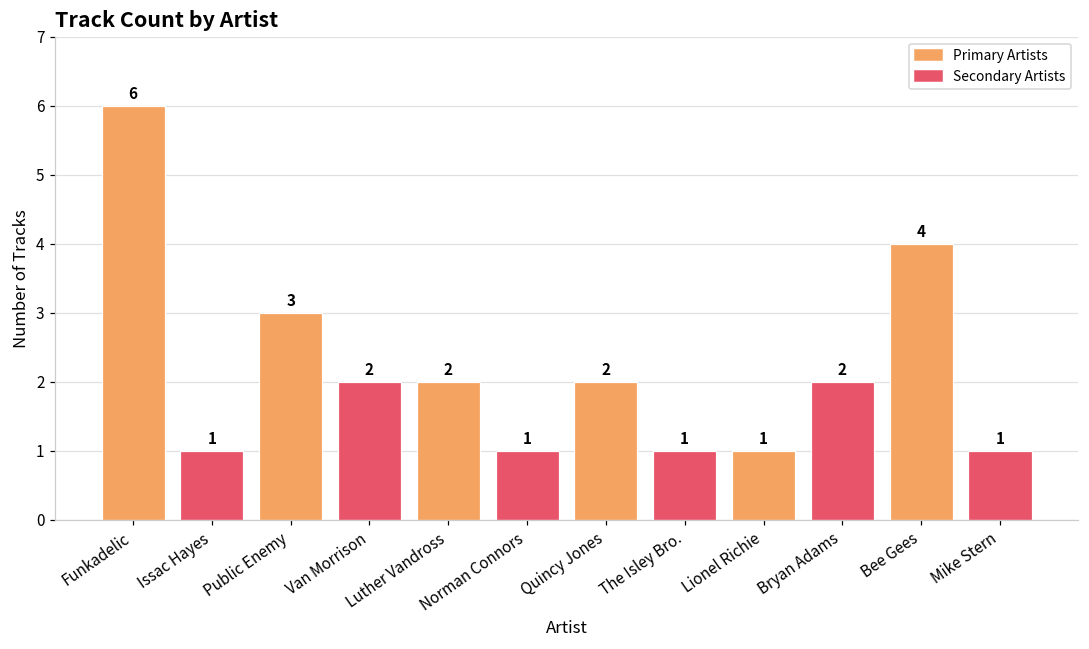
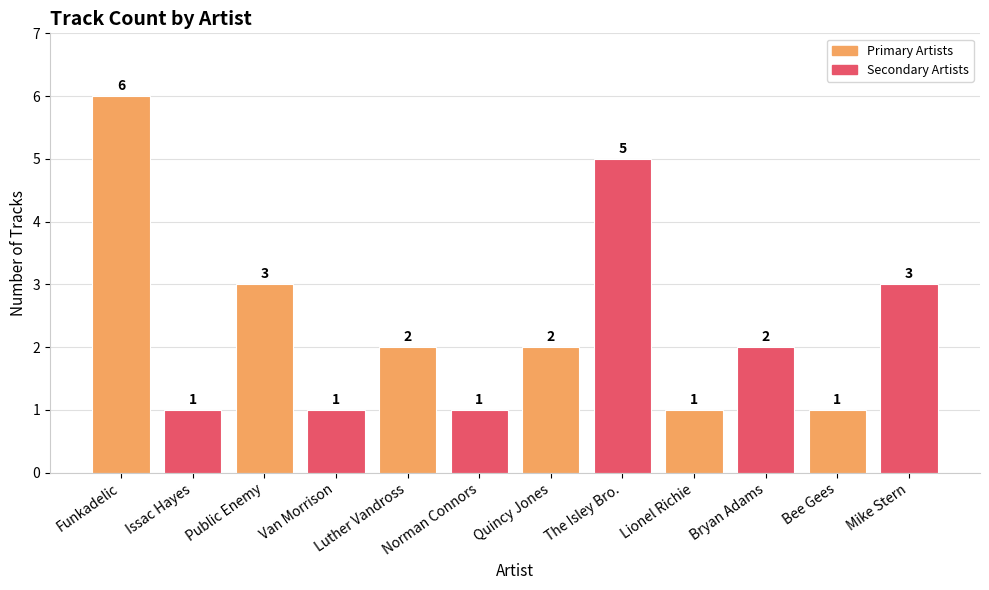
  {
    "Funkadelic": 6,
    "Issac Hayes": 1,
    "Public Enemy": 3,
-   "Van Morrison": 2,
+   "Van Morrison": 1,
    "Luther Vandross": 2,
    "Norman Connors": 1,
    "Quincy Jones": 2,
-   "The Isley Bro.": 1,
+   "The Isley Bro.": 5,
    "Lionel Richie": 1,
    "Bryan Adams": 2,
-   "Bee Gees": 4,
-   "Mike Stern": 1
+   "Bee Gees": 1,
+   "Mike Stern": 3
  }
